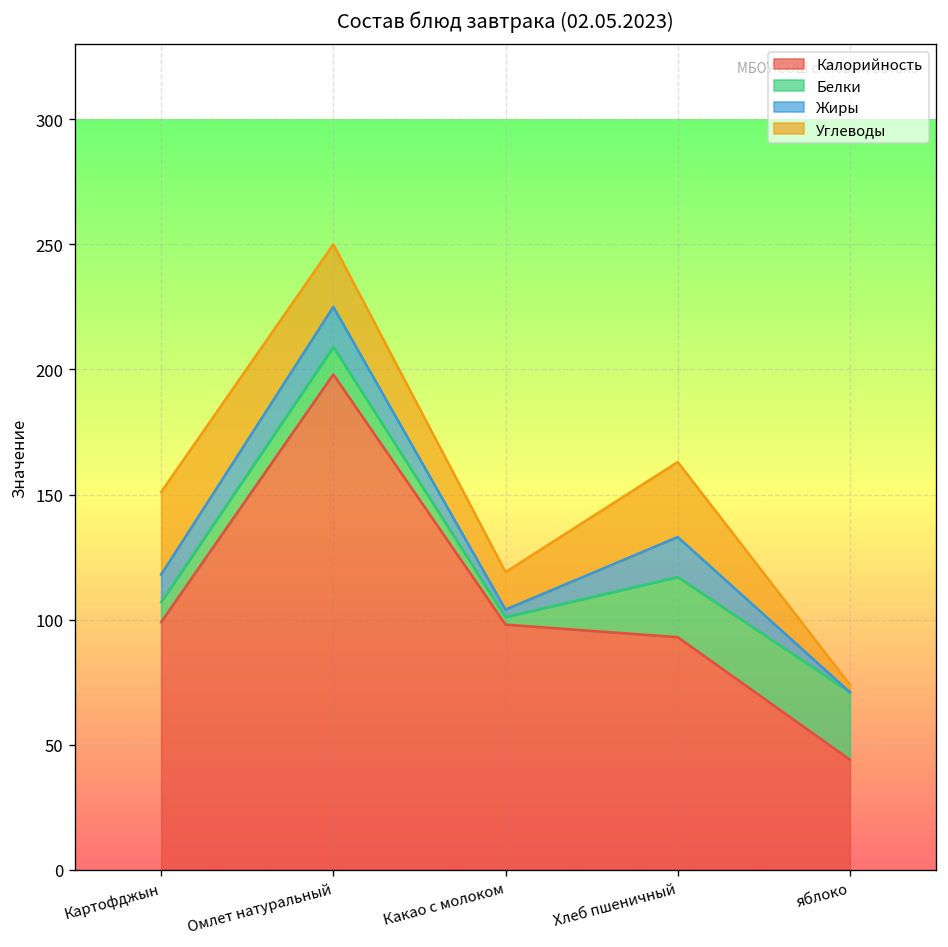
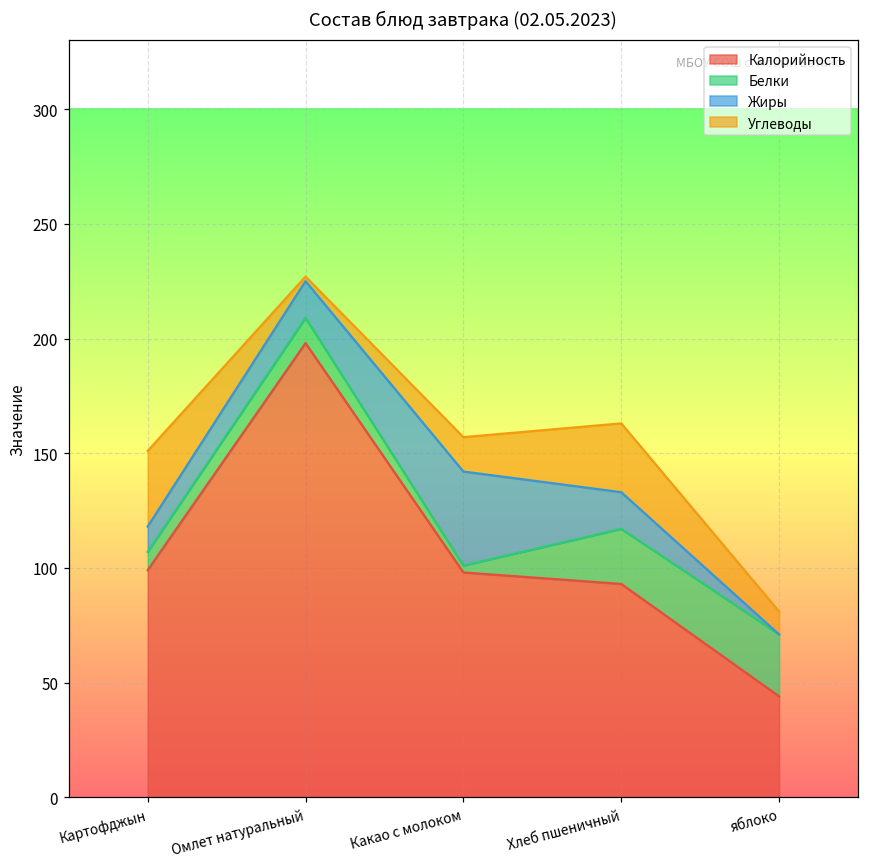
  {
    "Калорийность": {
      "Картофджын": 99,
      "Омлет натуральный": 198,
      "Какао с молоком": 98,
      "Хлеб пшеничный": 93,
      "яблоко": 44
    },
    "Белки": {
      "Картофджын": 8,
      "Омлет натуральный": 11,
      "Какао с молоком": 3,
      "Хлеб пшеничный": 24
    },
    "Жиры": {
      "Картофджын": 11,
      "Омлет натуральный": 16,
-     "Какао с молоком": 3,
+     "Какао с молоком": 41,
      "Хлеб пшеничный": 16
    },
    "Углеводы": {
      "Картофджын": 33,
-     "Омлет натуральный": 25,
+     "Омлет натуральный": 2,
      "Какао с молоком": 15,
      "Хлеб пшеничный": 30,
-     "яблоко": 3
+     "яблоко": 10
    }
  }
